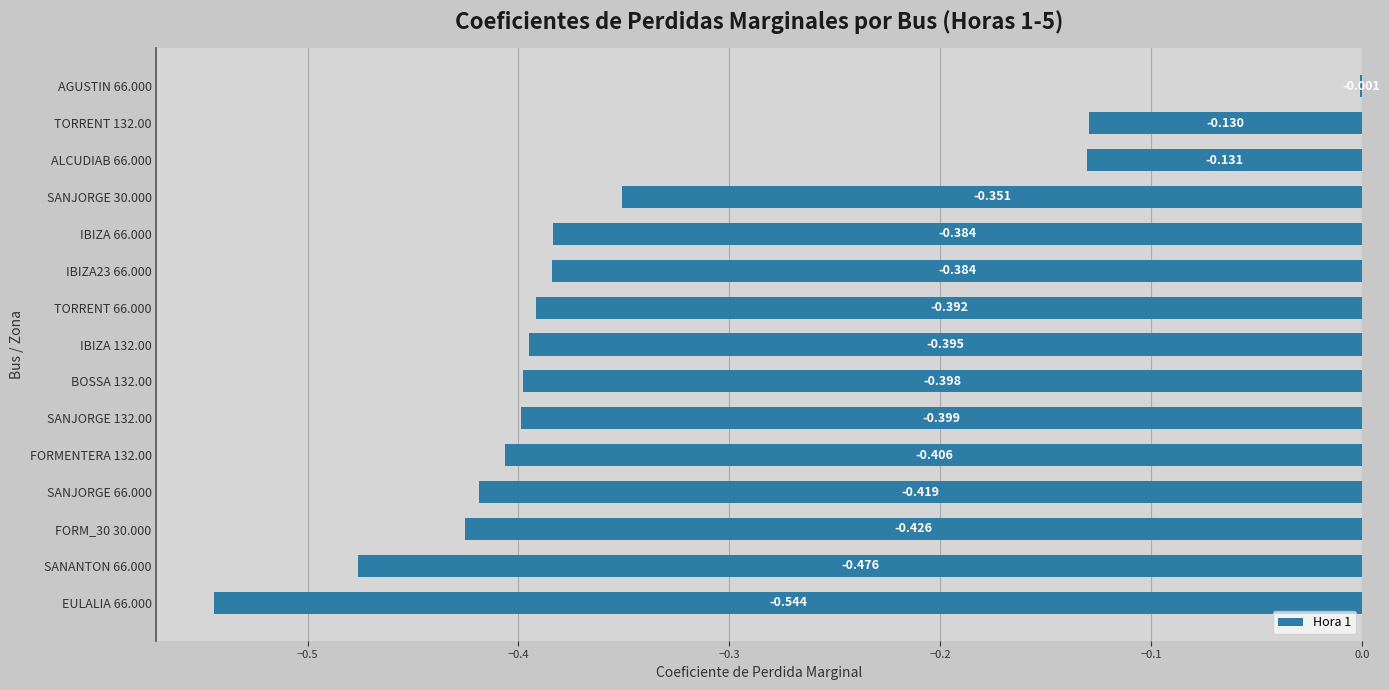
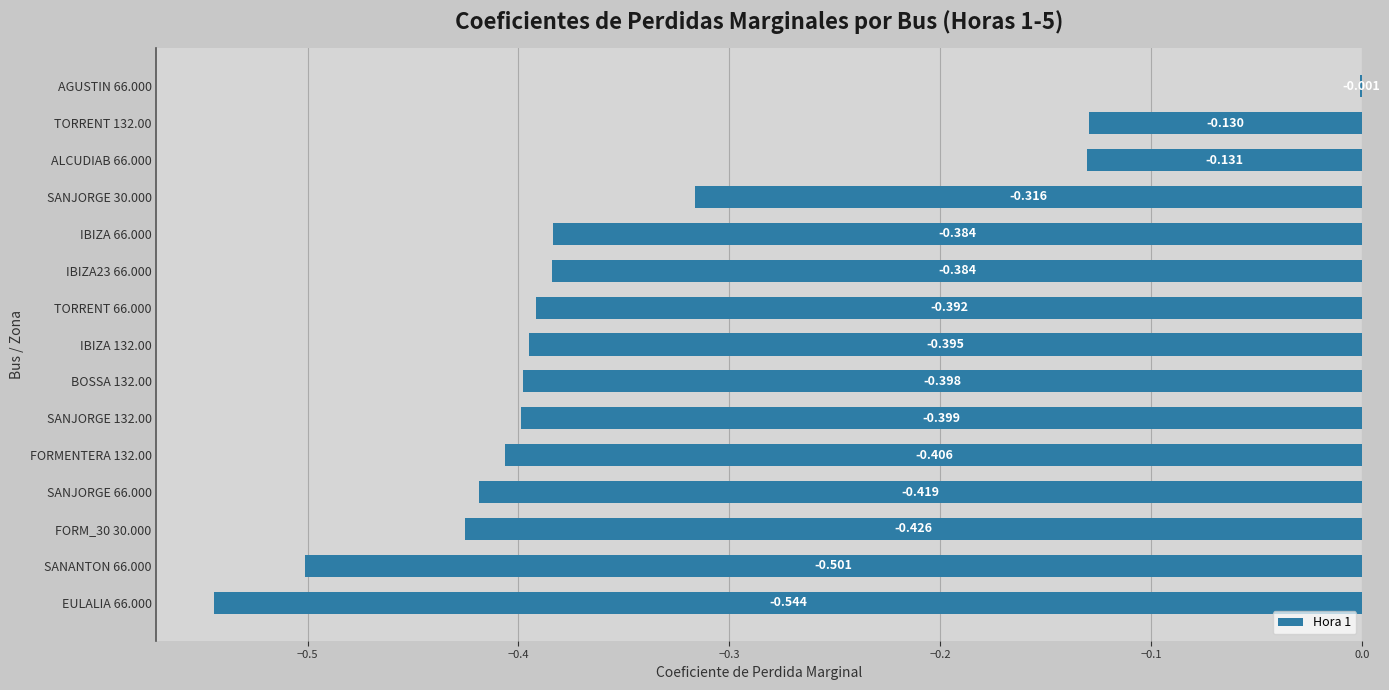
  {
    "TORRENT 132.00": -0.130,
    "ALCUDIAB 66.000": -0.131,
-   "SANJORGE 30.000": -0.351,
+   "SANJORGE 30.000": -0.316,
    "IBIZA 66.000": -0.384,
    "IBIZA23 66.000": -0.384,
    "TORRENT 66.000": -0.392,
    "IBIZA 132.00": -0.395,
    "BOSSA 132.00": -0.398,
    "SANJORGE 132.00": -0.399,
    "FORMENTERA 132.00": -0.406,
    "SANJORGE 66.000": -0.419,
    "FORM_30 30.000": -0.426,
-   "SANANTON 66.000": -0.476,
+   "SANANTON 66.000": -0.501,
    "EULALIA 66.000": -0.544
  }
